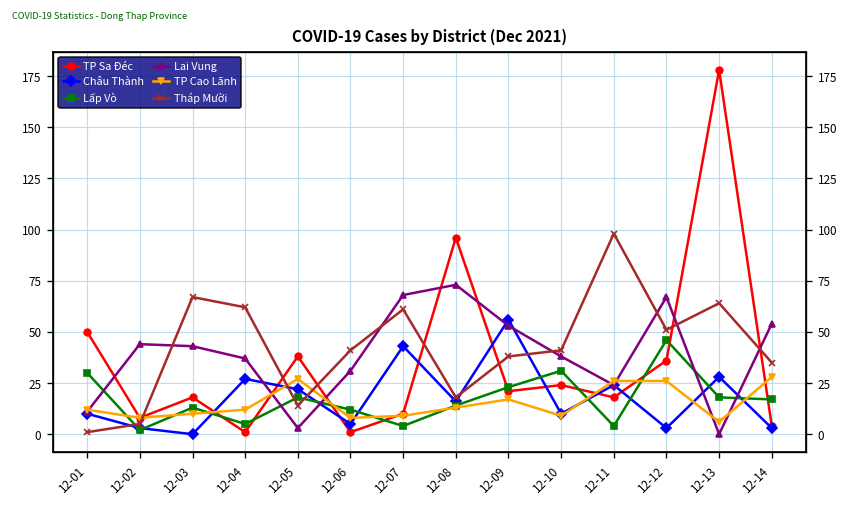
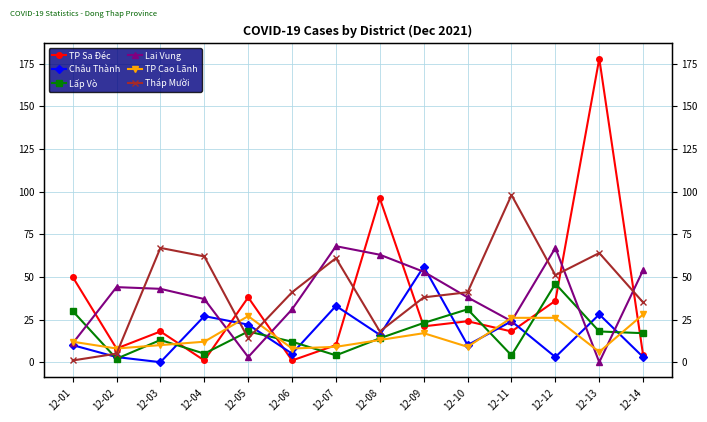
  {
    "TP Sa Đéc": {
      "12-01": 50,
      "12-03": 18,
      "12-04": 1,
      "12-05": 38,
      "12-06": 1,
      "12-08": 96,
      "12-09": 21,
      "12-10": 24,
      "12-11": 18,
      "12-12": 36,
      "12-13": 178
    },
    "Châu Thành": {
      "12-03": 0,
      "12-04": 27,
      "12-05": 22,
      "12-06": 5,
-     "12-07": 43,
+     "12-07": 33,
      "12-08": 16,
      "12-09": 56,
      "12-12": 3,
      "12-13": 28
    },
    "Lấp Vò": {
      "12-01": 30,
      "12-03": 13,
      "12-04": 5,
      "12-05": 18,
      "12-06": 12,
      "12-07": 4,
      "12-09": 23,
      "12-10": 31,
      "12-11": 4,
      "12-12": 46,
      "12-13": 18,
      "12-14": 17
    },
    "Lai Vung": {
      "12-02": 44,
      "12-03": 43,
      "12-04": 37,
      "12-05": 3,
      "12-06": 31,
      "12-07": 68,
-     "12-08": 73,
+     "12-08": 63,
      "12-09": 53,
      "12-10": 38,
      "12-12": 67,
      "12-13": 0,
      "12-14": 54
    },
    "TP Cao Lãnh": {
      "12-03": 10,
      "12-04": 12,
      "12-05": 27,
      "12-06": 8,
      "12-09": 17,
      "12-11": 26,
      "12-12": 26,
      "12-13": 6,
      "12-14": 28
    },
    "Tháp Mười": {
      "12-01": 1,
      "12-02": 5,
      "12-03": 67,
      "12-04": 62,
      "12-05": 14,
      "12-06": 41,
      "12-07": 61,
      "12-08": 18,
      "12-09": 38,
      "12-10": 41,
      "12-11": 98,
      "12-12": 51,
      "12-13": 64,
      "12-14": 35
    }
  }
